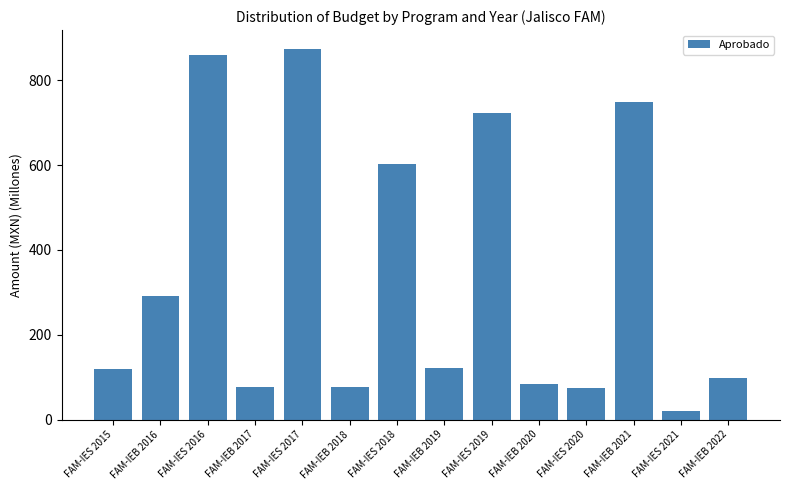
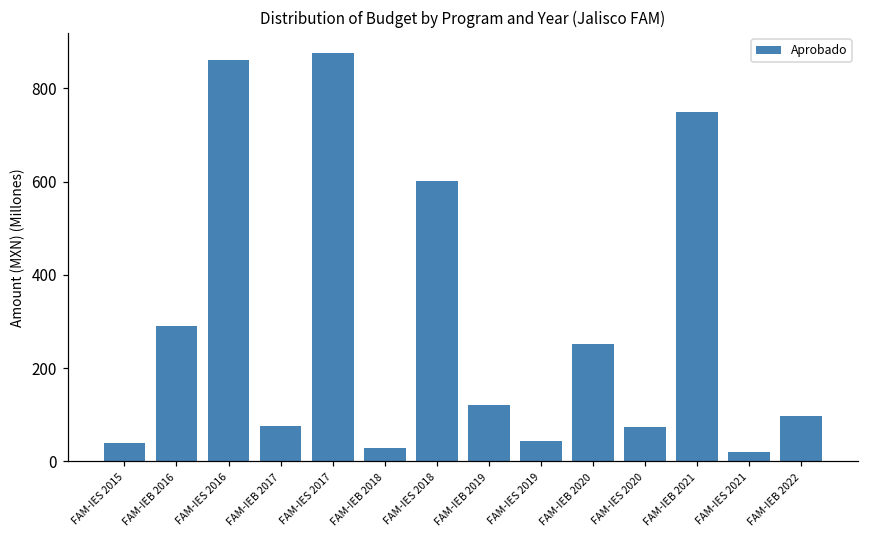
  {
-   "FAM-IES 2015": 120,
+   "FAM-IES 2015": 40,
    "FAM-IEB 2016": 290,
    "FAM-IES 2016": 860,
    "FAM-IEB 2017": 80,
    "FAM-IES 2017": 870,
-   "FAM-IEB 2018": 80,
+   "FAM-IEB 2018": 30,
    "FAM-IES 2018": 600,
    "FAM-IEB 2019": 120,
-   "FAM-IES 2019": 720,
-   "FAM-IEB 2020": 80,
+   "FAM-IES 2019": 40,
+   "FAM-IEB 2020": 250,
    "FAM-IES 2020": 70,
    "FAM-IEB 2021": 750,
    "FAM-IES 2021": 20,
    "FAM-IEB 2022": 100
  }
